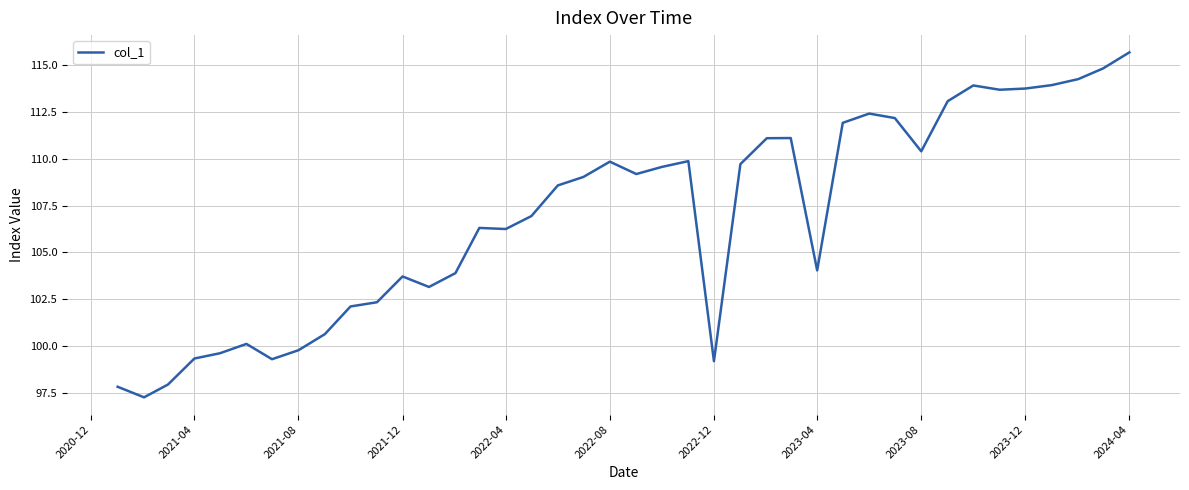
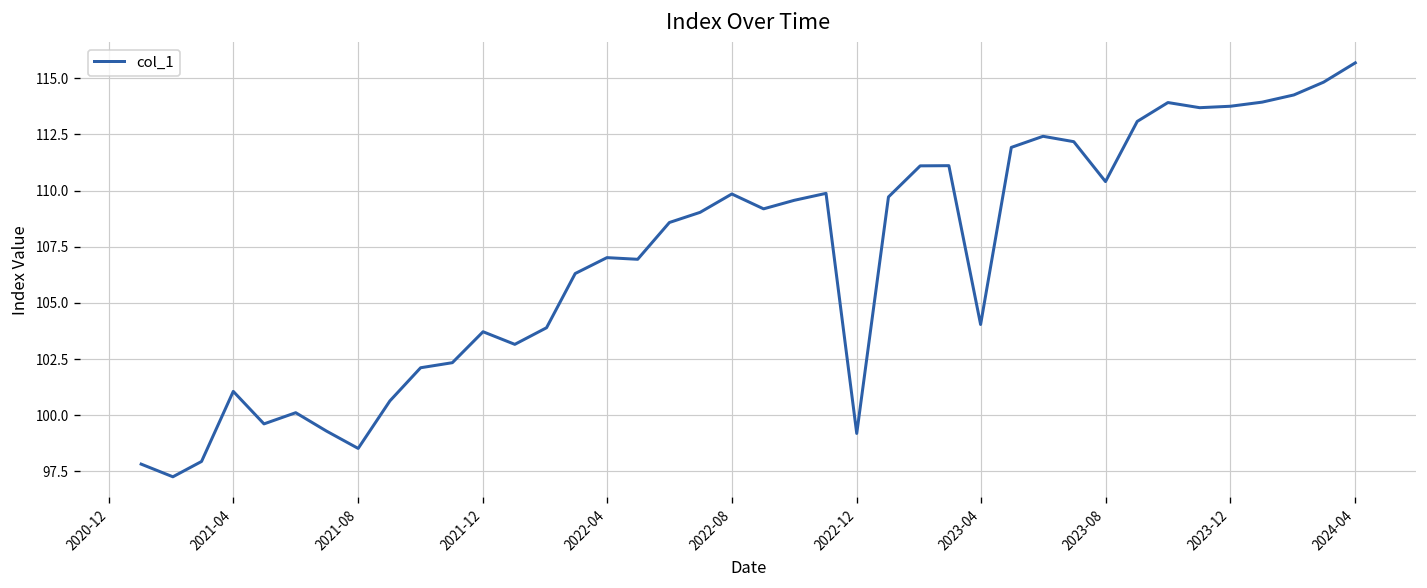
  {
-   "2021-04": 99.3,
-   "2021-08": 99.8,
+   "2021-04": 101.1,
+   "2021-08": 98.5,
    "2021-12": 103.7,
-   "2022-04": 106.3,
+   "2022-04": 107.0,
    "2022-08": 109.8,
    "2022-12": 99.2,
    "2023-04": 104.0,
    "2023-08": 110.4,
    "2023-12": 113.8,
    "2024-04": 115.7
  }
